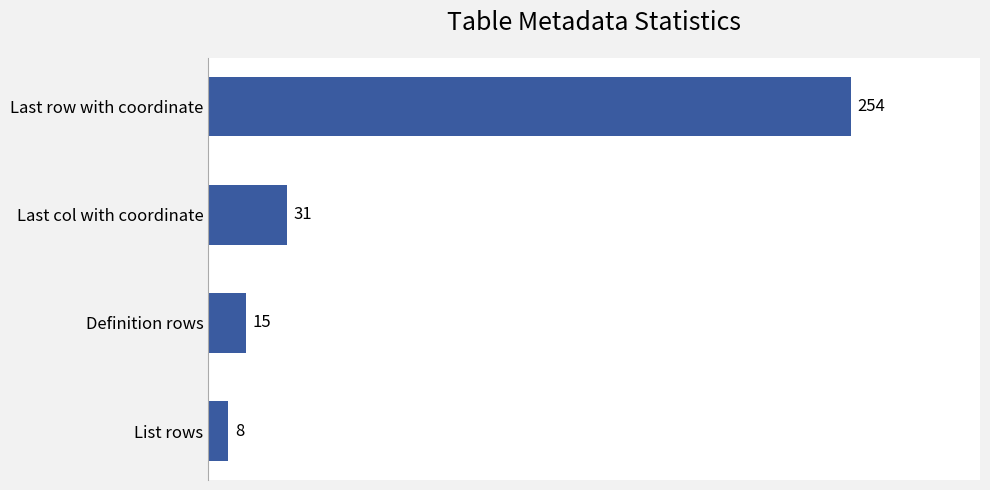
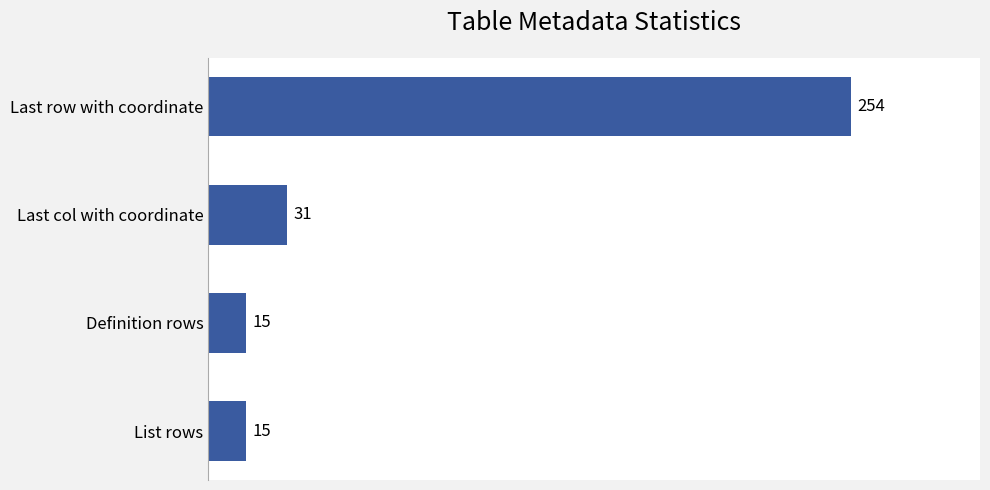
  {
    "Last row with coordinate": 254,
    "Last col with coordinate": 31,
    "Definition rows": 15,
-   "List rows": 8
+   "List rows": 15
  }
